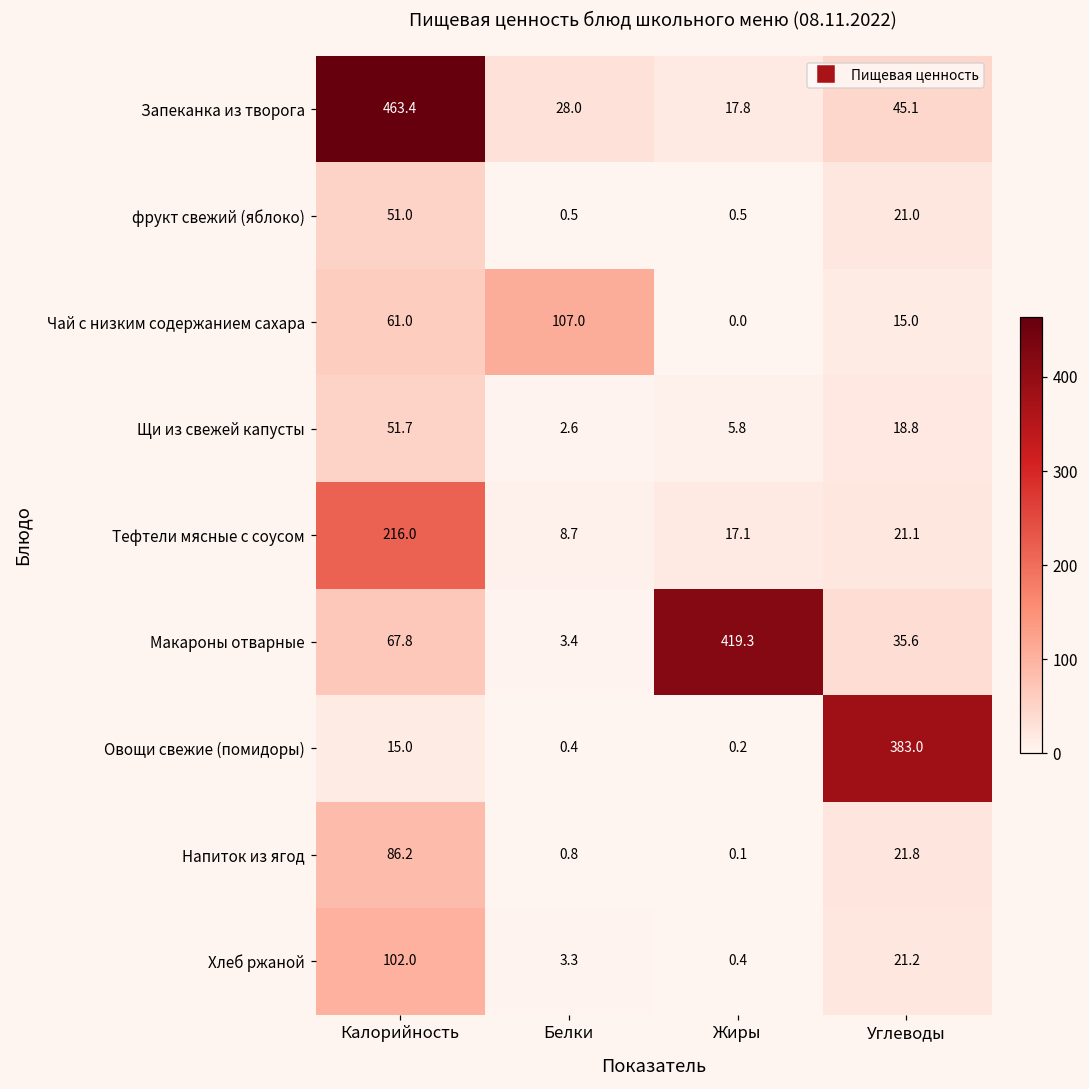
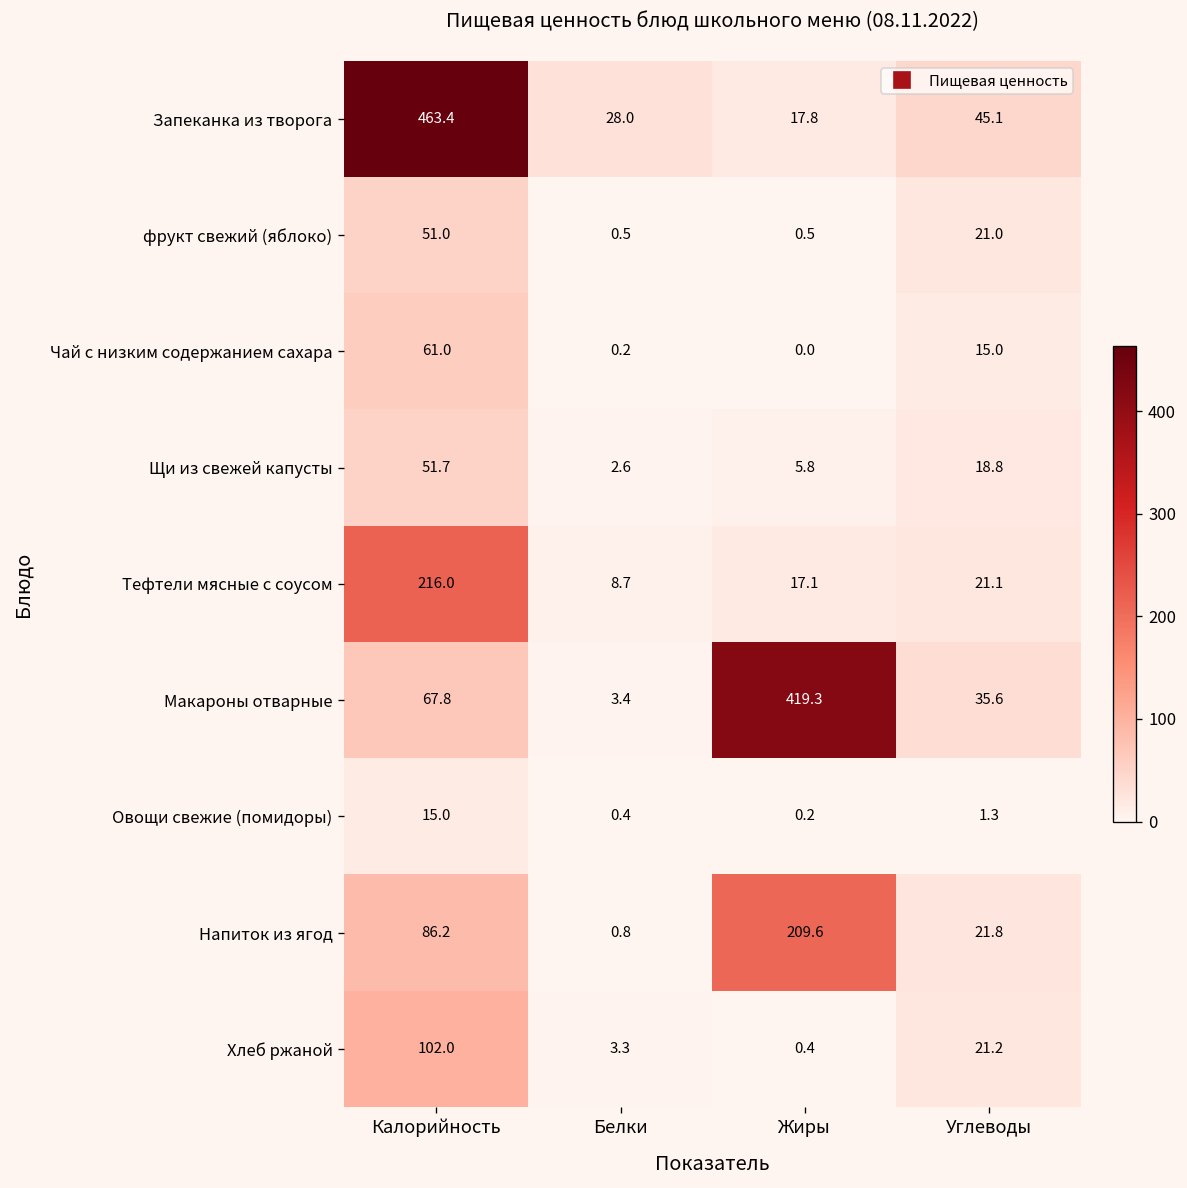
  {
    "Запеканка из творога": {
      "Калорийность": 463.4,
      "Белки": 28.0,
      "Жиры": 17.8,
      "Углеводы": 45.1
    },
    "фрукт свежий (яблоко)": {
      "Калорийность": 51.0,
      "Белки": 0.5,
      "Жиры": 0.5,
      "Углеводы": 21.0
    },
    "Чай с низким содержанием сахара": {
      "Калорийность": 61.0,
-     "Белки": 107.0,
+     "Белки": 0.2,
      "Жиры": 0.0,
      "Углеводы": 15.0
    },
    "Щи из свежей капусты": {
      "Калорийность": 51.7,
      "Белки": 2.6,
      "Жиры": 5.8,
      "Углеводы": 18.8
    },
    "Тефтели мясные с соусом": {
      "Калорийность": 216.0,
      "Белки": 8.7,
      "Жиры": 17.1,
      "Углеводы": 21.1
    },
    "Макароны отварные": {
      "Калорийность": 67.8,
      "Белки": 3.4,
      "Жиры": 419.3,
      "Углеводы": 35.6
    },
    "Овощи свежие (помидоры)": {
      "Калорийность": 15.0,
      "Белки": 0.4,
      "Жиры": 0.2,
-     "Углеводы": 383.0
+     "Углеводы": 1.3
    },
    "Напиток из ягод": {
      "Калорийность": 86.2,
      "Белки": 0.8,
-     "Жиры": 0.1,
+     "Жиры": 209.6,
      "Углеводы": 21.8
    },
    "Хлеб ржаной": {
      "Калорийность": 102.0,
      "Белки": 3.3,
      "Жиры": 0.4,
      "Углеводы": 21.2
    }
  }
